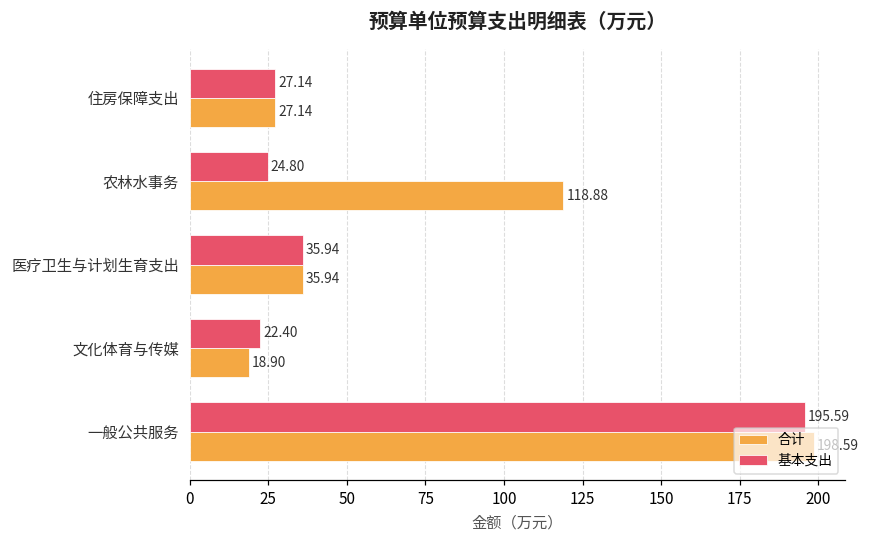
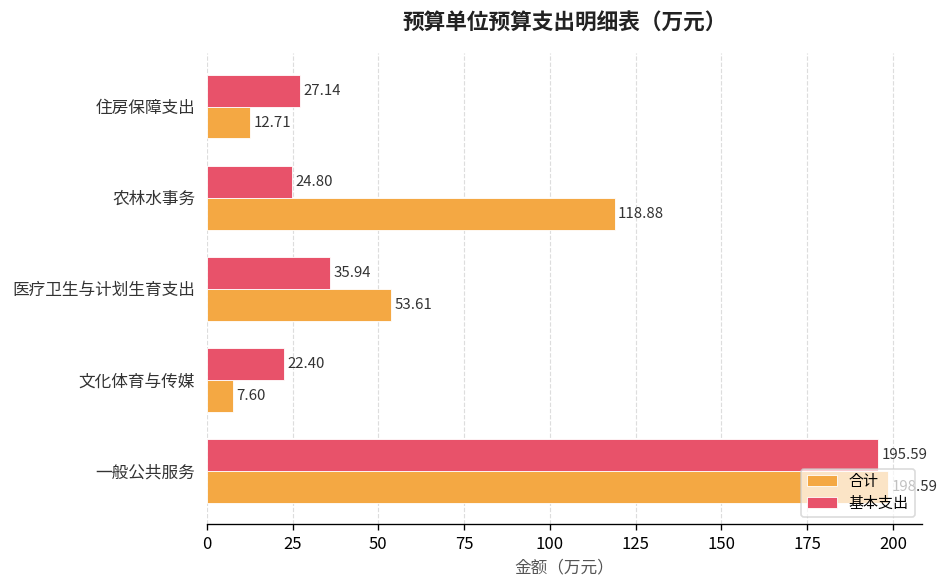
  {
    "合计": {
-     "住房保障支出": 27.14,
+     "住房保障支出": 12.71,
      "农林水事务": 118.88,
-     "医疗卫生与计划生育支出": 35.94,
-     "文化体育与传媒": 18.90
+     "医疗卫生与计划生育支出": 53.61,
+     "文化体育与传媒": 7.60
    },
    "基本支出": {
      "住房保障支出": 27.14,
      "农林水事务": 24.80,
      "医疗卫生与计划生育支出": 35.94,
      "文化体育与传媒": 22.40,
      "一般公共服务": 195.59
    }
  }
